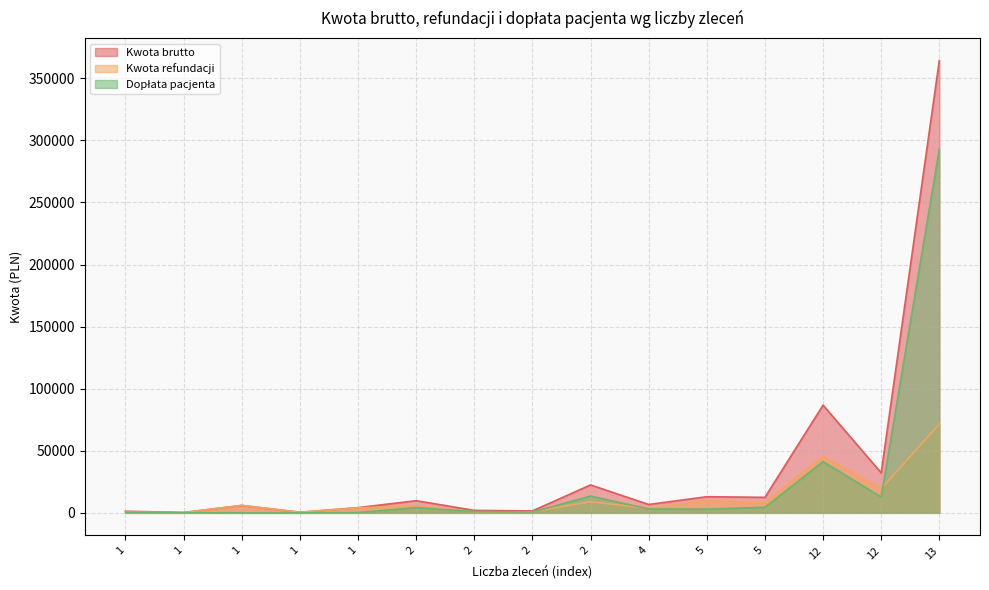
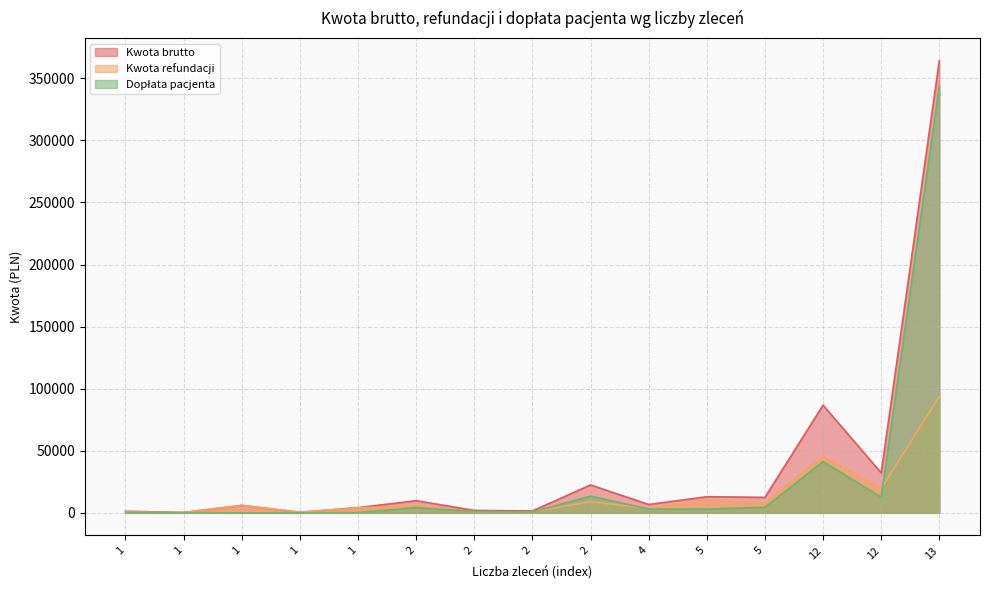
  {
    "Kwota brutto": {
      "4": 7000,
      "13": 364000
    },
    "Kwota refundacji": {
-     "13": 72000
+     "13": 94000
    },
    "Dopłata pacjenta": {
-     "13": 293000
+     "13": 344000
    }
  }
